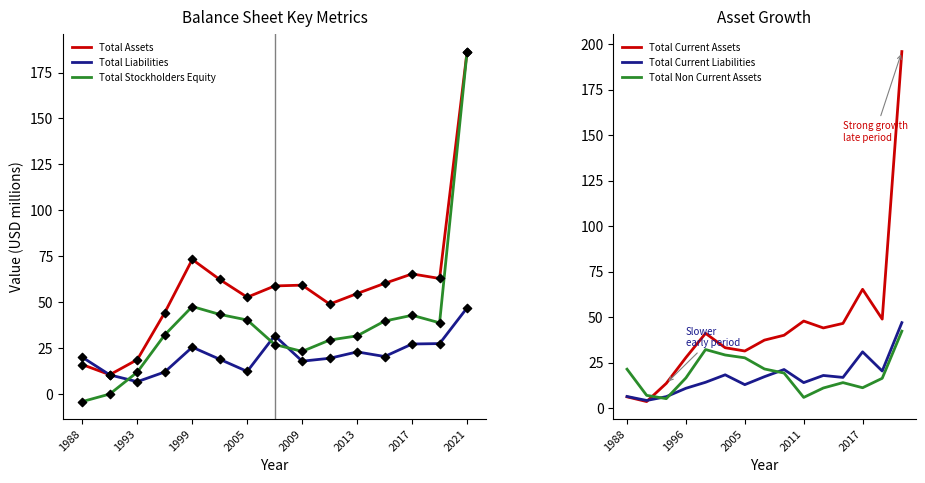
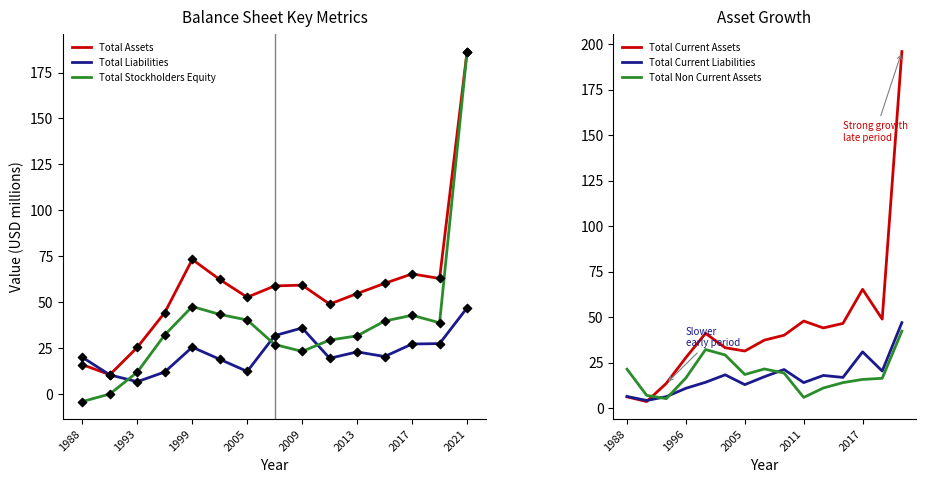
  {
    "Balance Sheet Key Metrics": {
      "Total Assets": {
        "1988": 16,
-       "1993": 19,
+       "1993": 25,
        "1999": 73,
        "2005": 53,
        "2009": 59,
        "2013": 55,
        "2017": 65
      },
      "Total Liabilities": {
        "1988": 20,
        "1993": 7,
        "1999": 26,
        "2005": 12,
-       "2009": 18,
+       "2009": 36,
        "2013": 23,
        "2017": 27,
        "2021": 47
      },
      "Total Stockholders Equity": {
        "1988": -4,
        "1993": 12,
        "1999": 48,
        "2005": 40,
        "2009": 23,
        "2013": 32,
        "2017": 43
      }
    },
    "Asset Growth": {
      "Total Current Assets": {
        "1996": 28,
        "2005": 31,
        "2011": 48,
        "2017": 65
      },
      "Total Current Liabilities": {
        "1996": 11,
        "2005": 13,
        "2011": 14,
        "2017": 31
      },
      "Total Non Current Assets": {
        "1988": 21,
        "1996": 17,
-       "2005": 28,
+       "2005": 18,
        "2011": 6,
-       "2017": 11
+       "2017": 16
      }
    }
  }
